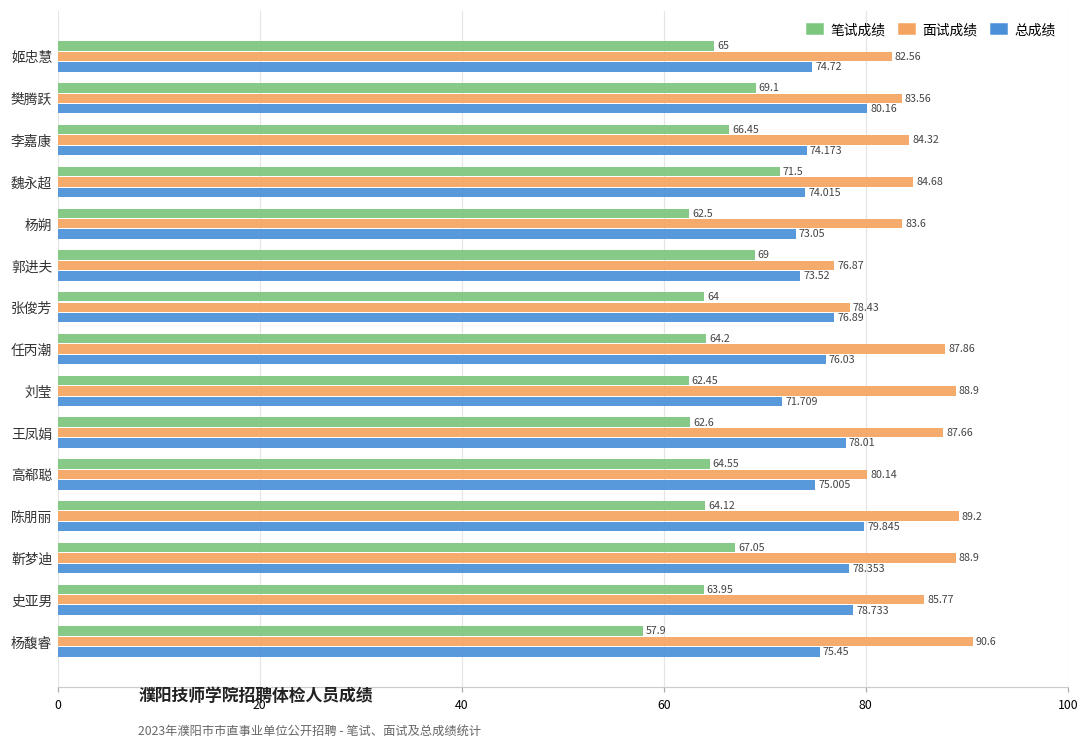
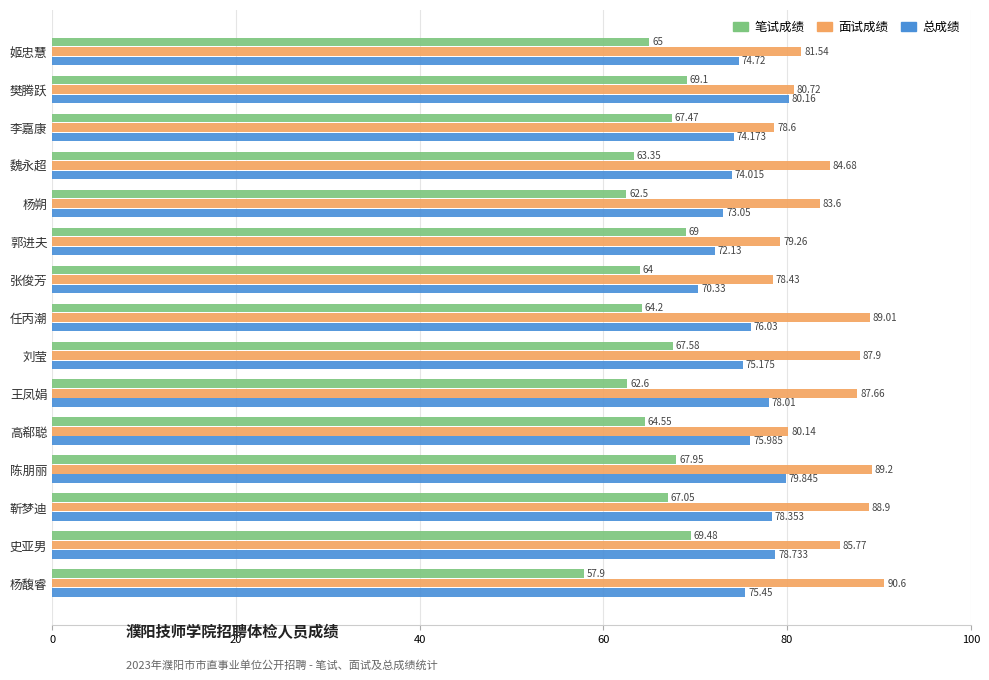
  {
    "笔试成绩": {
      "姬忠慧": 65,
      "樊腾跃": 69.1,
-     "李嘉康": 66.45,
-     "魏永超": 71.5,
+     "李嘉康": 67.47,
+     "魏永超": 63.35,
      "杨朔": 62.5,
      "郭进夫": 69,
      "张俊芳": 64,
      "任丙潮": 64.2,
-     "刘莹": 62.45,
+     "刘莹": 67.58,
      "王凤娟": 62.6,
      "高郗聪": 64.55,
-     "陈朋丽": 64.12,
+     "陈朋丽": 67.95,
      "靳梦迪": 67.05,
-     "史亚男": 63.95,
+     "史亚男": 69.48,
      "杨馥睿": 57.9
    },
    "面试成绩": {
-     "姬忠慧": 82.56,
-     "樊腾跃": 83.56,
-     "李嘉康": 84.32,
+     "姬忠慧": 81.54,
+     "樊腾跃": 80.72,
+     "李嘉康": 78.6,
      "魏永超": 84.68,
      "杨朔": 83.6,
-     "郭进夫": 76.87,
+     "郭进夫": 79.26,
      "张俊芳": 78.43,
-     "任丙潮": 87.86,
-     "刘莹": 88.9,
+     "任丙潮": 89.01,
+     "刘莹": 87.9,
      "王凤娟": 87.66,
      "高郗聪": 80.14,
      "陈朋丽": 89.2,
      "靳梦迪": 88.9,
      "史亚男": 85.77,
      "杨馥睿": 90.6
    },
    "总成绩": {
      "姬忠慧": 74.72,
      "樊腾跃": 80.16,
      "李嘉康": 74.173,
      "魏永超": 74.015,
      "杨朔": 73.05,
-     "郭进夫": 73.52,
-     "张俊芳": 76.89,
+     "郭进夫": 72.13,
+     "张俊芳": 70.33,
      "任丙潮": 76.03,
-     "刘莹": 71.709,
+     "刘莹": 75.175,
      "王凤娟": 78.01,
-     "高郗聪": 75.005,
+     "高郗聪": 75.985,
      "陈朋丽": 79.845,
      "靳梦迪": 78.353,
      "史亚男": 78.733,
      "杨馥睿": 75.45
    }
  }
